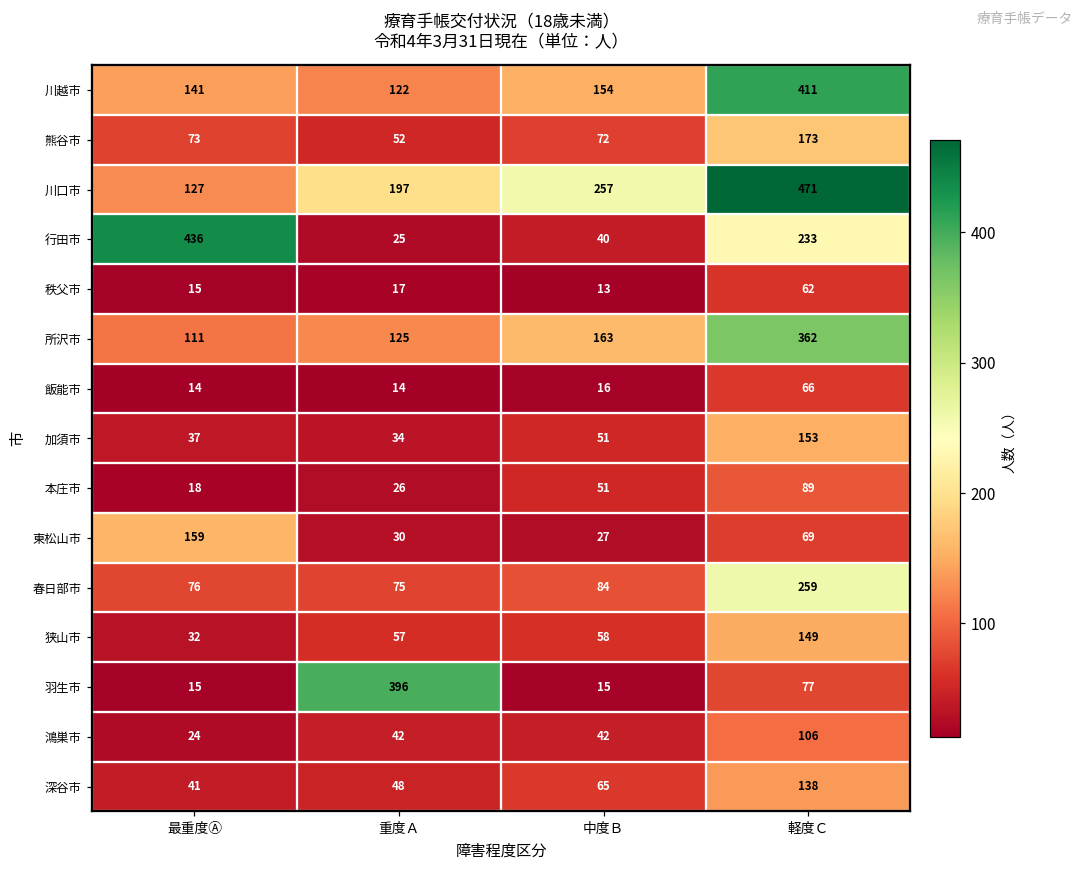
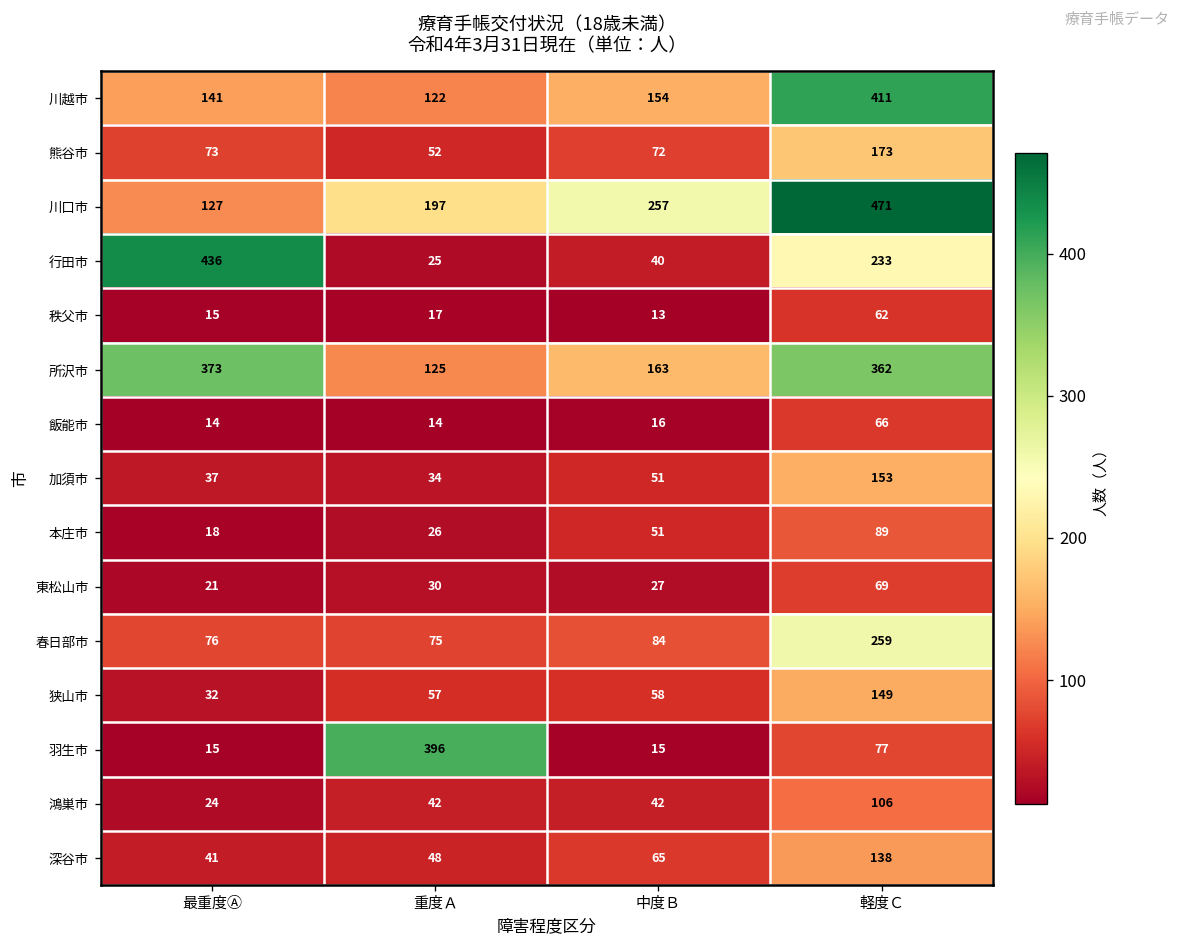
  {
    "川越市": {
      "最重度Ⓐ": 141,
      "重度Ａ": 122,
      "中度Ｂ": 154,
      "軽度Ｃ": 411
    },
    "熊谷市": {
      "最重度Ⓐ": 73,
      "重度Ａ": 52,
      "中度Ｂ": 72,
      "軽度Ｃ": 173
    },
    "川口市": {
      "最重度Ⓐ": 127,
      "重度Ａ": 197,
      "中度Ｂ": 257,
      "軽度Ｃ": 471
    },
    "行田市": {
      "最重度Ⓐ": 436,
      "重度Ａ": 25,
      "中度Ｂ": 40,
      "軽度Ｃ": 233
    },
    "秩父市": {
      "最重度Ⓐ": 15,
      "重度Ａ": 17,
      "中度Ｂ": 13,
      "軽度Ｃ": 62
    },
    "所沢市": {
-     "最重度Ⓐ": 111,
+     "最重度Ⓐ": 373,
      "重度Ａ": 125,
      "中度Ｂ": 163,
      "軽度Ｃ": 362
    },
    "飯能市": {
      "最重度Ⓐ": 14,
      "重度Ａ": 14,
      "中度Ｂ": 16,
      "軽度Ｃ": 66
    },
    "加須市": {
      "最重度Ⓐ": 37,
      "重度Ａ": 34,
      "中度Ｂ": 51,
      "軽度Ｃ": 153
    },
    "本庄市": {
      "最重度Ⓐ": 18,
      "重度Ａ": 26,
      "中度Ｂ": 51,
      "軽度Ｃ": 89
    },
    "東松山市": {
-     "最重度Ⓐ": 159,
+     "最重度Ⓐ": 21,
      "重度Ａ": 30,
      "中度Ｂ": 27,
      "軽度Ｃ": 69
    },
    "春日部市": {
      "最重度Ⓐ": 76,
      "重度Ａ": 75,
      "中度Ｂ": 84,
      "軽度Ｃ": 259
    },
    "狭山市": {
      "最重度Ⓐ": 32,
      "重度Ａ": 57,
      "中度Ｂ": 58,
      "軽度Ｃ": 149
    },
    "羽生市": {
      "最重度Ⓐ": 15,
      "重度Ａ": 396,
      "中度Ｂ": 15,
      "軽度Ｃ": 77
    },
    "鴻巣市": {
      "最重度Ⓐ": 24,
      "重度Ａ": 42,
      "中度Ｂ": 42,
      "軽度Ｃ": 106
    },
    "深谷市": {
      "最重度Ⓐ": 41,
      "重度Ａ": 48,
      "中度Ｂ": 65,
      "軽度Ｃ": 138
    }
  }
